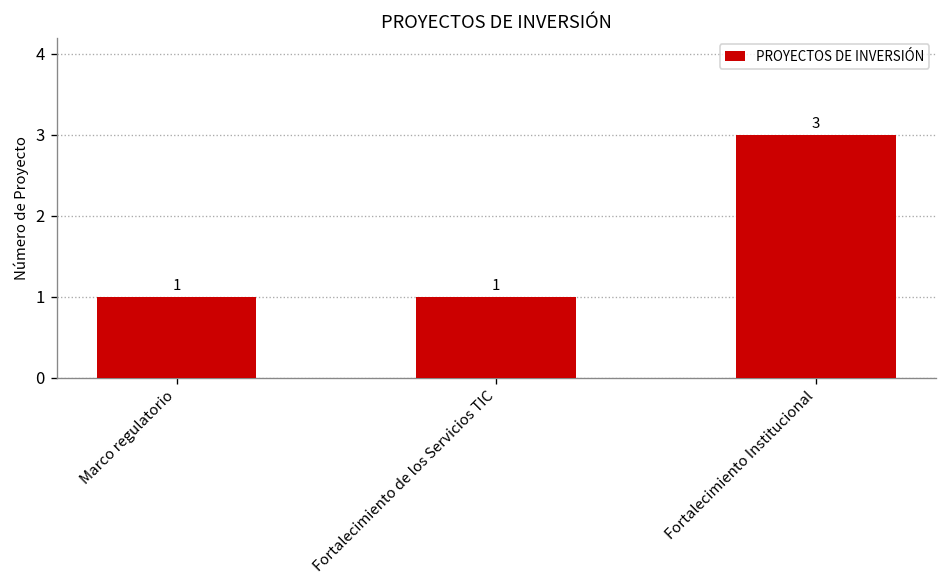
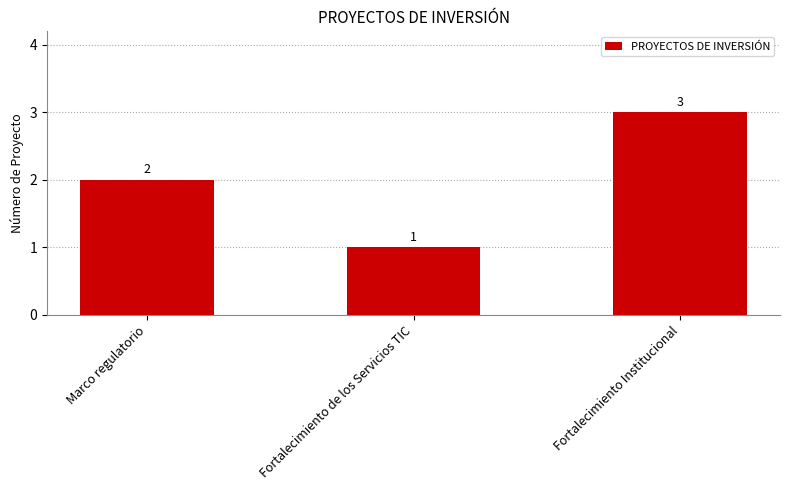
  {
-   "Marco regulatorio": 1,
+   "Marco regulatorio": 2,
    "Fortalecimiento de los Servicios TIC": 1,
    "Fortalecimiento Institucional": 3
  }
